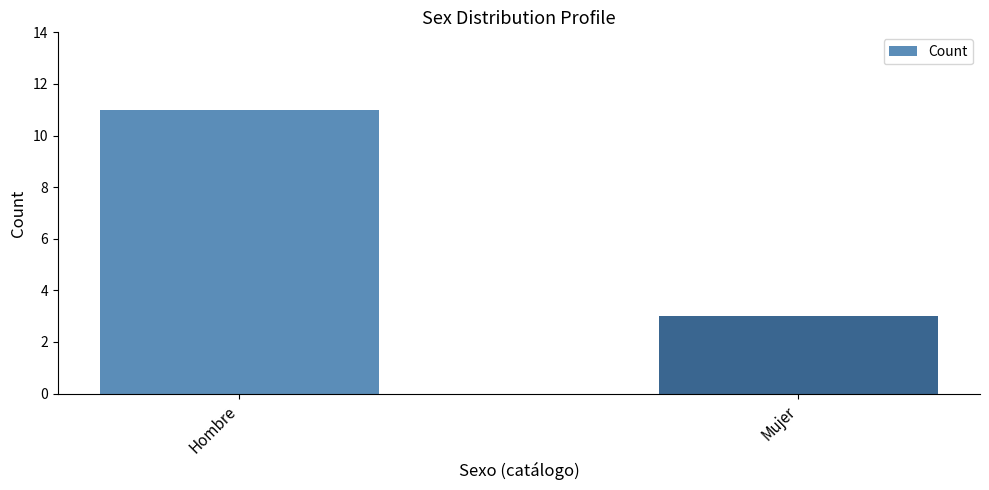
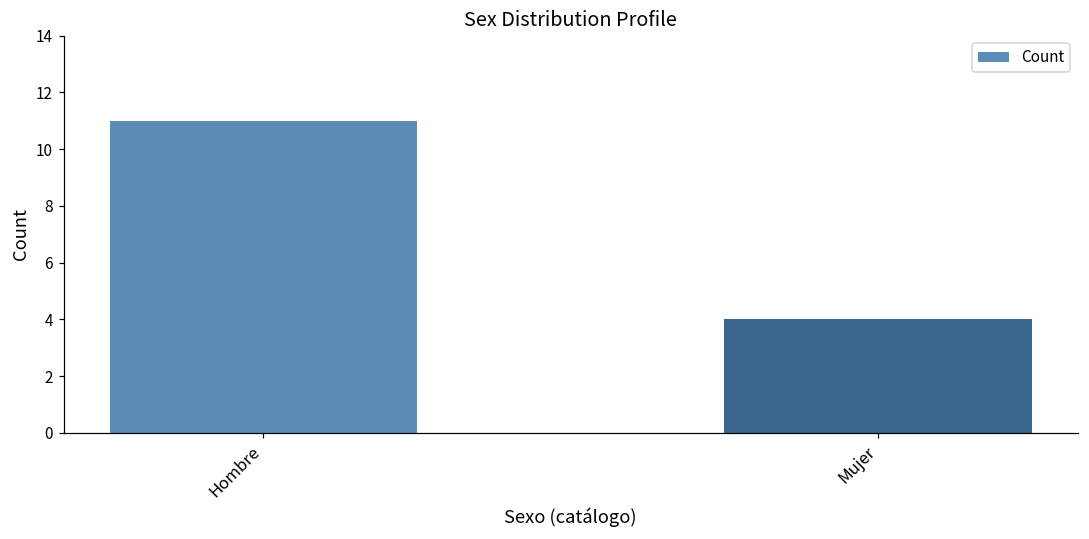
  {
    "Hombre": 11,
-   "Mujer": 3
+   "Mujer": 4
  }
